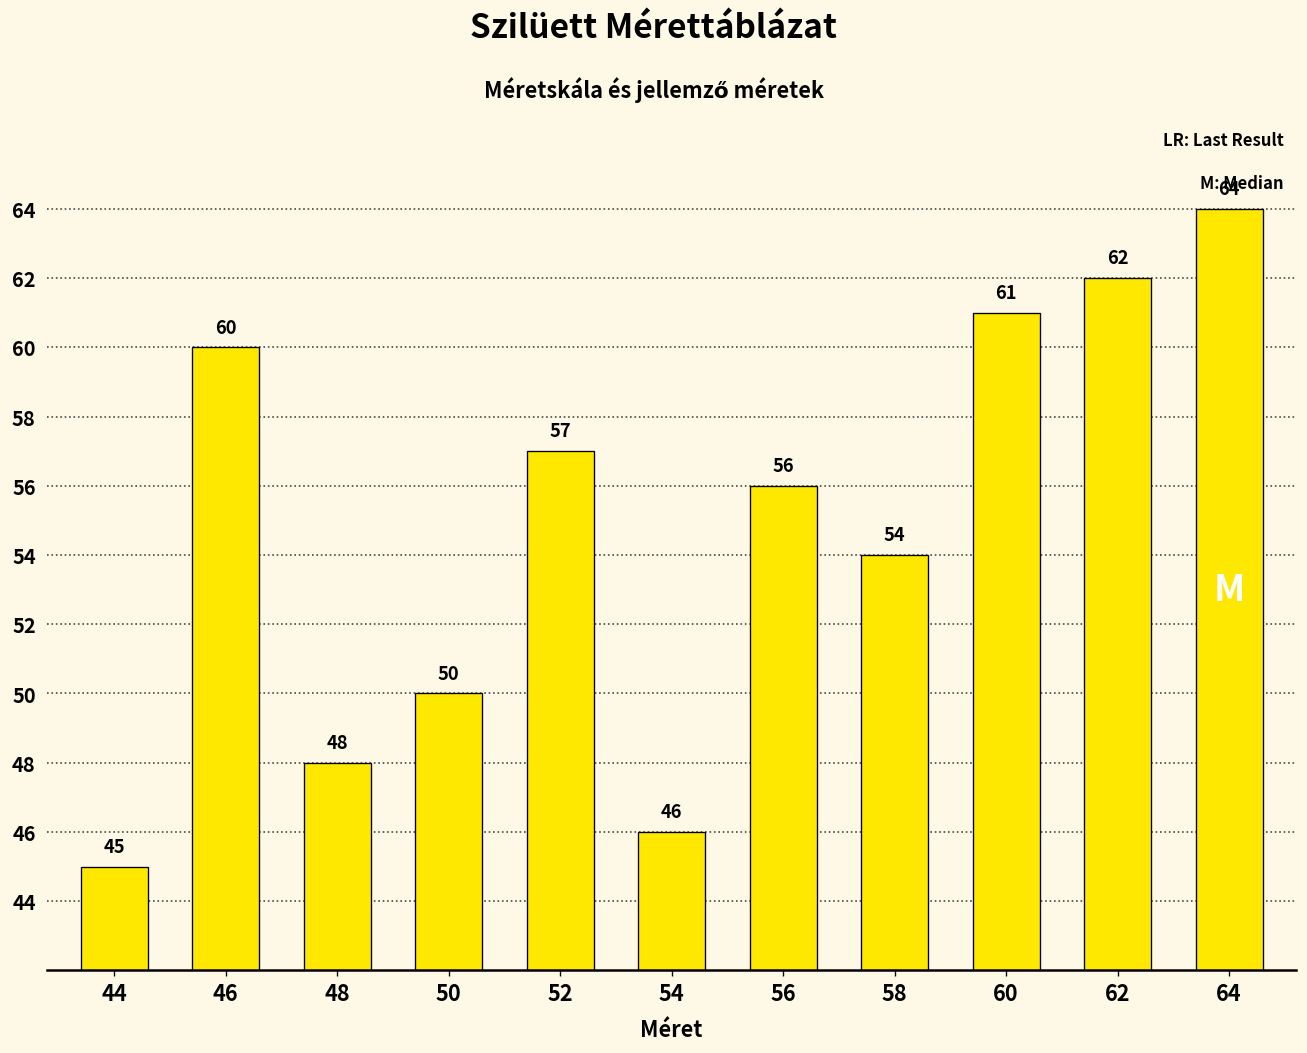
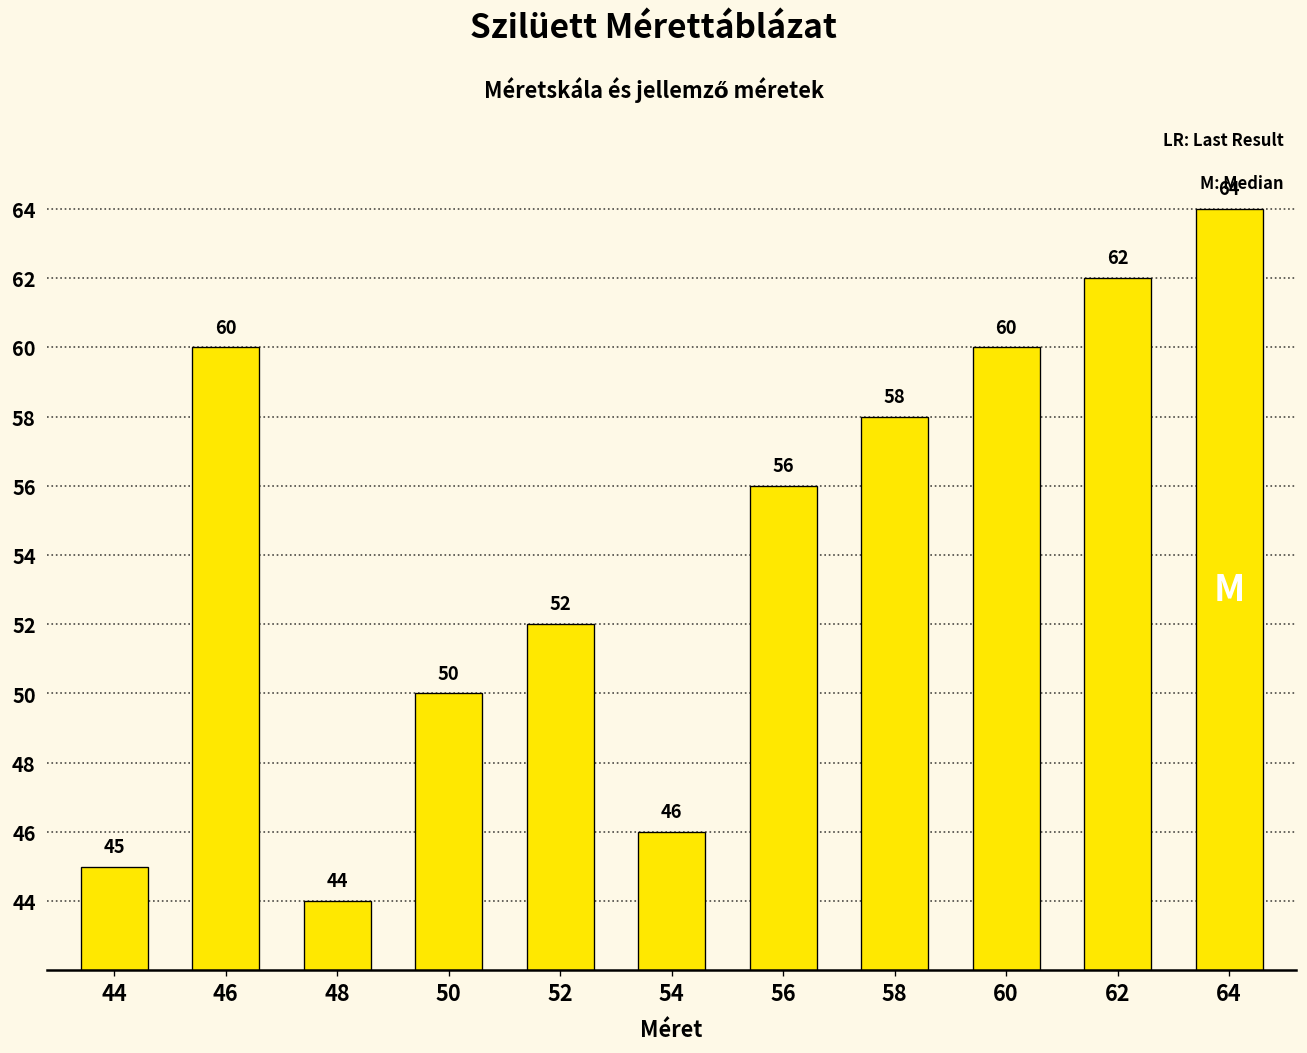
  {
    "44": 45,
    "46": 60,
-   "48": 48,
+   "48": 44,
    "50": 50,
-   "52": 57,
+   "52": 52,
    "54": 46,
    "56": 56,
-   "58": 54,
-   "60": 61,
+   "58": 58,
+   "60": 60,
    "62": 62
  }
